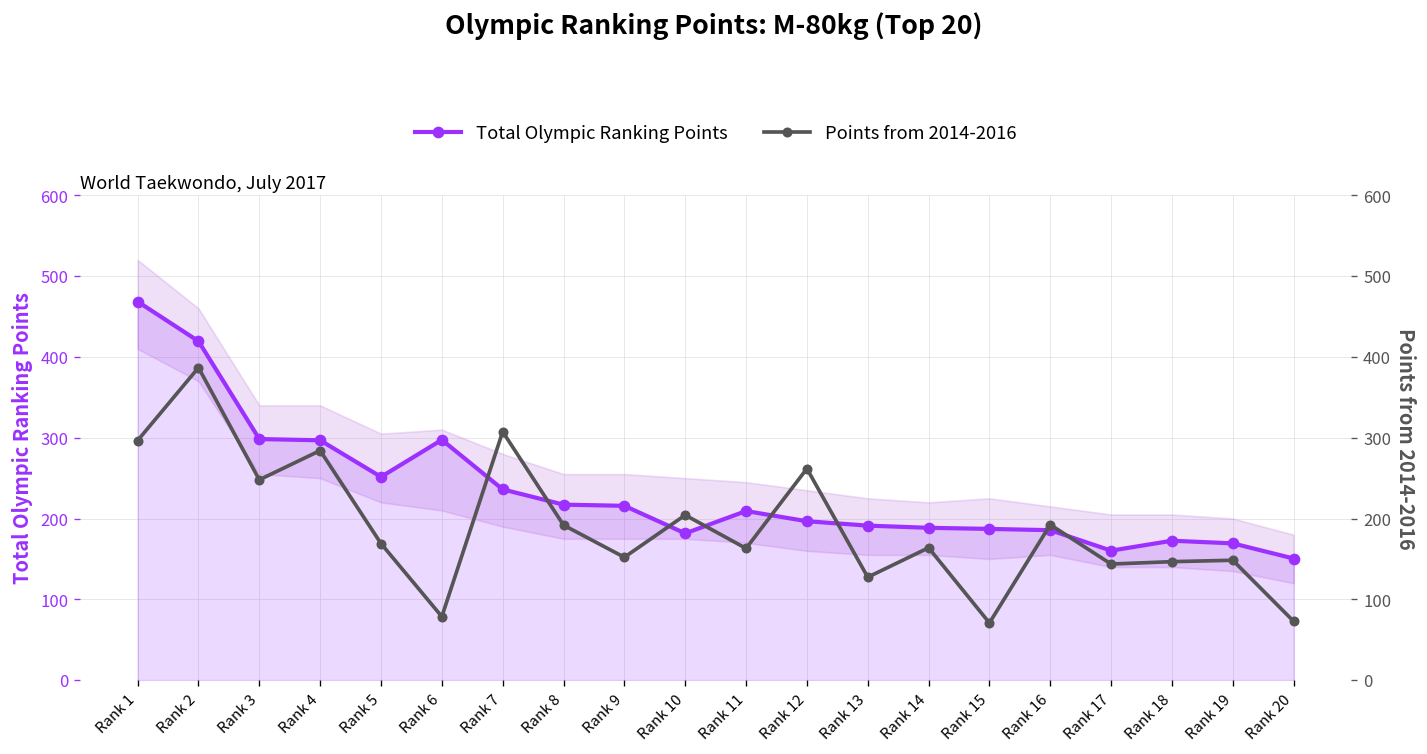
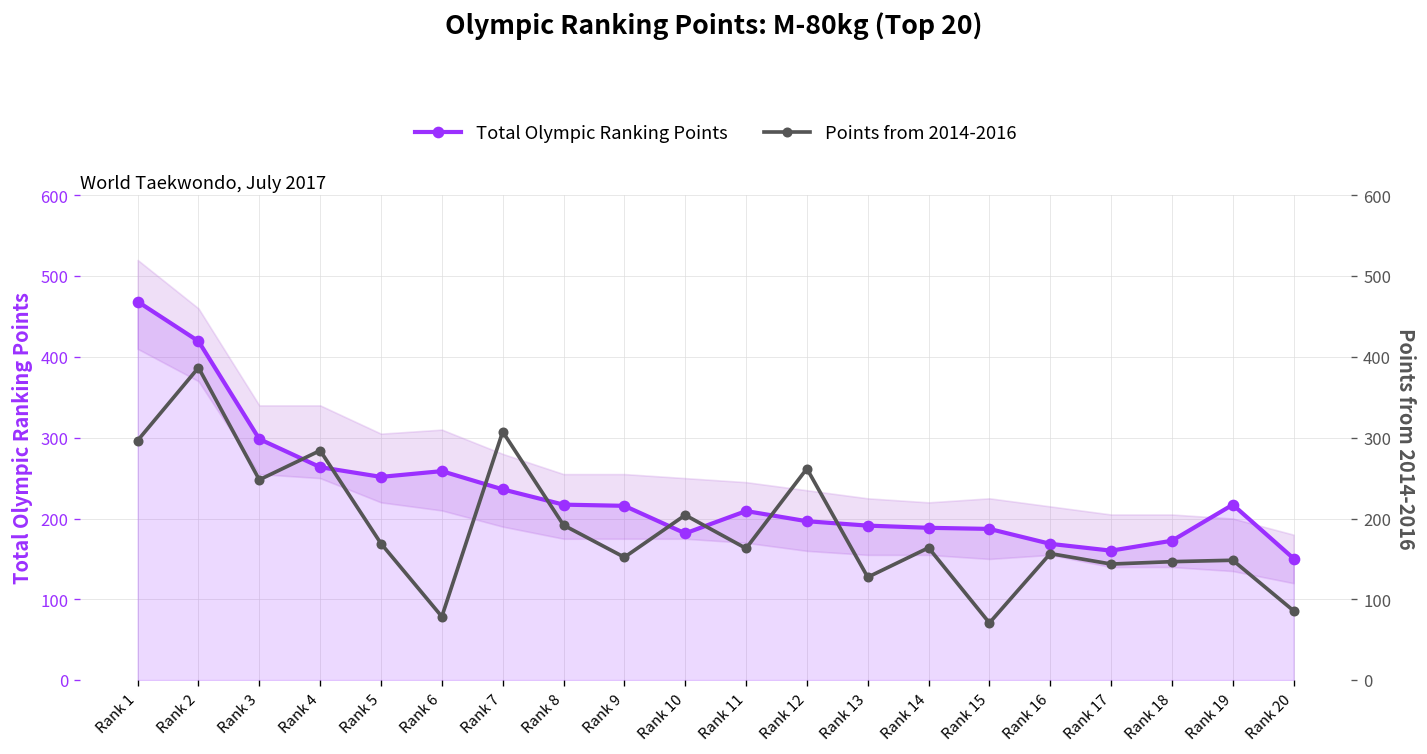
  {
    "Total Olympic Ranking Points": {
      "Rank 1": 470,
      "Rank 2": 420,
      "Rank 3": 300,
-     "Rank 4": 300,
+     "Rank 4": 260,
      "Rank 5": 250,
-     "Rank 6": 300,
+     "Rank 6": 260,
      "Rank 7": 240,
      "Rank 8": 220,
      "Rank 9": 220,
      "Rank 10": 180,
      "Rank 11": 210,
      "Rank 12": 200,
      "Rank 13": 190,
      "Rank 14": 190,
      "Rank 15": 190,
-     "Rank 16": 190,
+     "Rank 16": 170,
      "Rank 17": 160,
      "Rank 18": 170,
-     "Rank 19": 170,
+     "Rank 19": 220,
      "Rank 20": 150
    },
    "Points from 2014-2016": {
      "Rank 1": 300,
      "Rank 2": 390,
      "Rank 3": 250,
      "Rank 4": 280,
      "Rank 5": 170,
      "Rank 6": 80,
      "Rank 7": 310,
      "Rank 8": 190,
      "Rank 9": 150,
      "Rank 10": 200,
      "Rank 11": 160,
      "Rank 12": 260,
      "Rank 13": 130,
      "Rank 14": 160,
      "Rank 15": 70,
-     "Rank 16": 190,
+     "Rank 16": 160,
      "Rank 17": 140,
      "Rank 18": 150,
      "Rank 19": 150,
-     "Rank 20": 70
+     "Rank 20": 90
    }
  }
